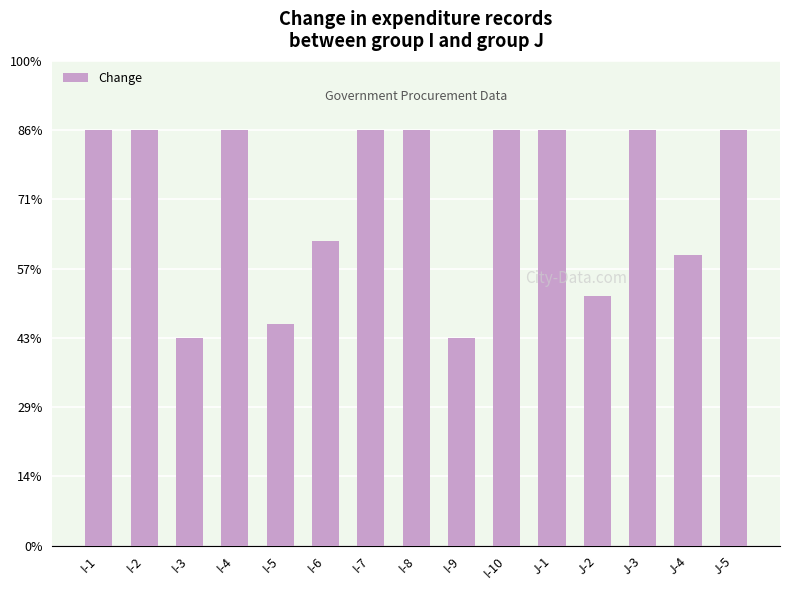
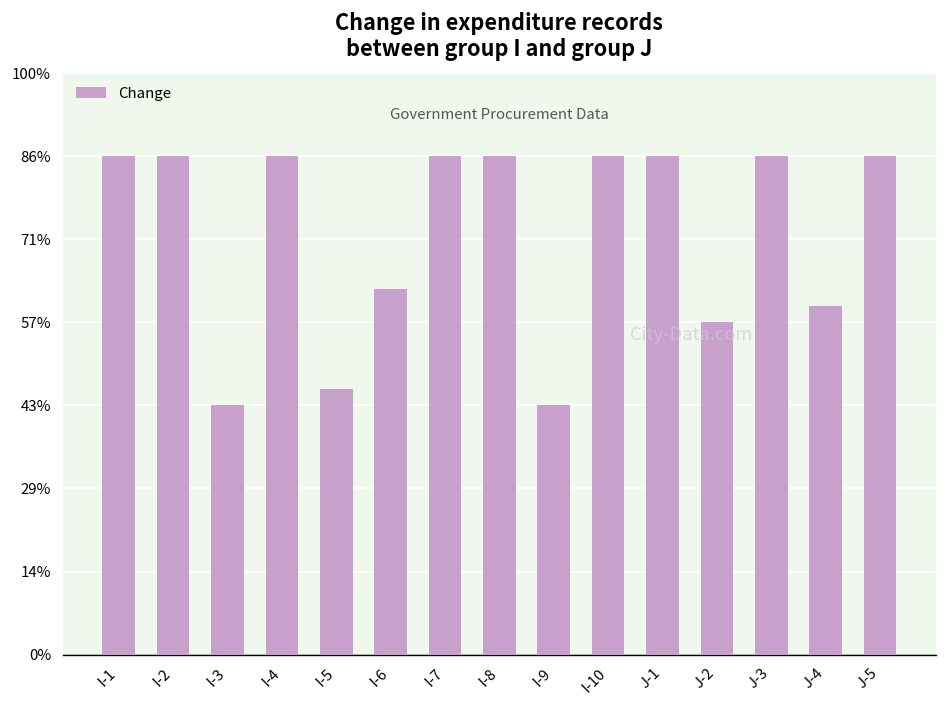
  {
    "I-1": "86%",
    "I-2": "86%",
    "I-3": "43%",
    "I-4": "86%",
    "I-5": "46%",
    "I-6": "63%",
    "I-7": "86%",
    "I-8": "86%",
    "I-9": "43%",
    "I-10": "86%",
    "J-1": "86%",
-   "J-2": "51%",
+   "J-2": "57%",
    "J-3": "86%",
    "J-4": "60%",
    "J-5": "86%"
  }
